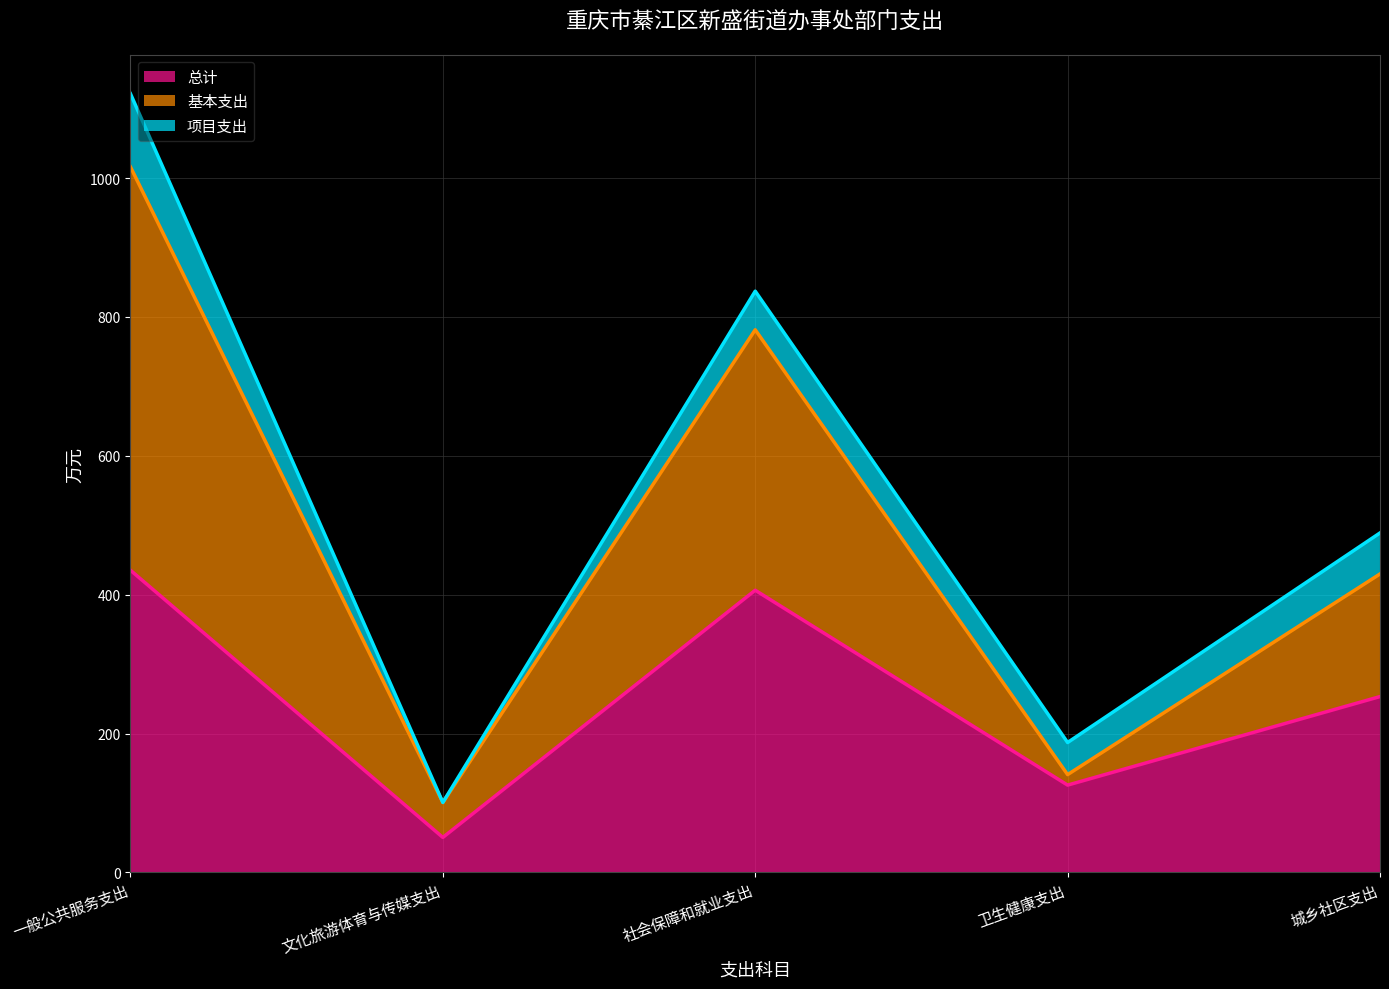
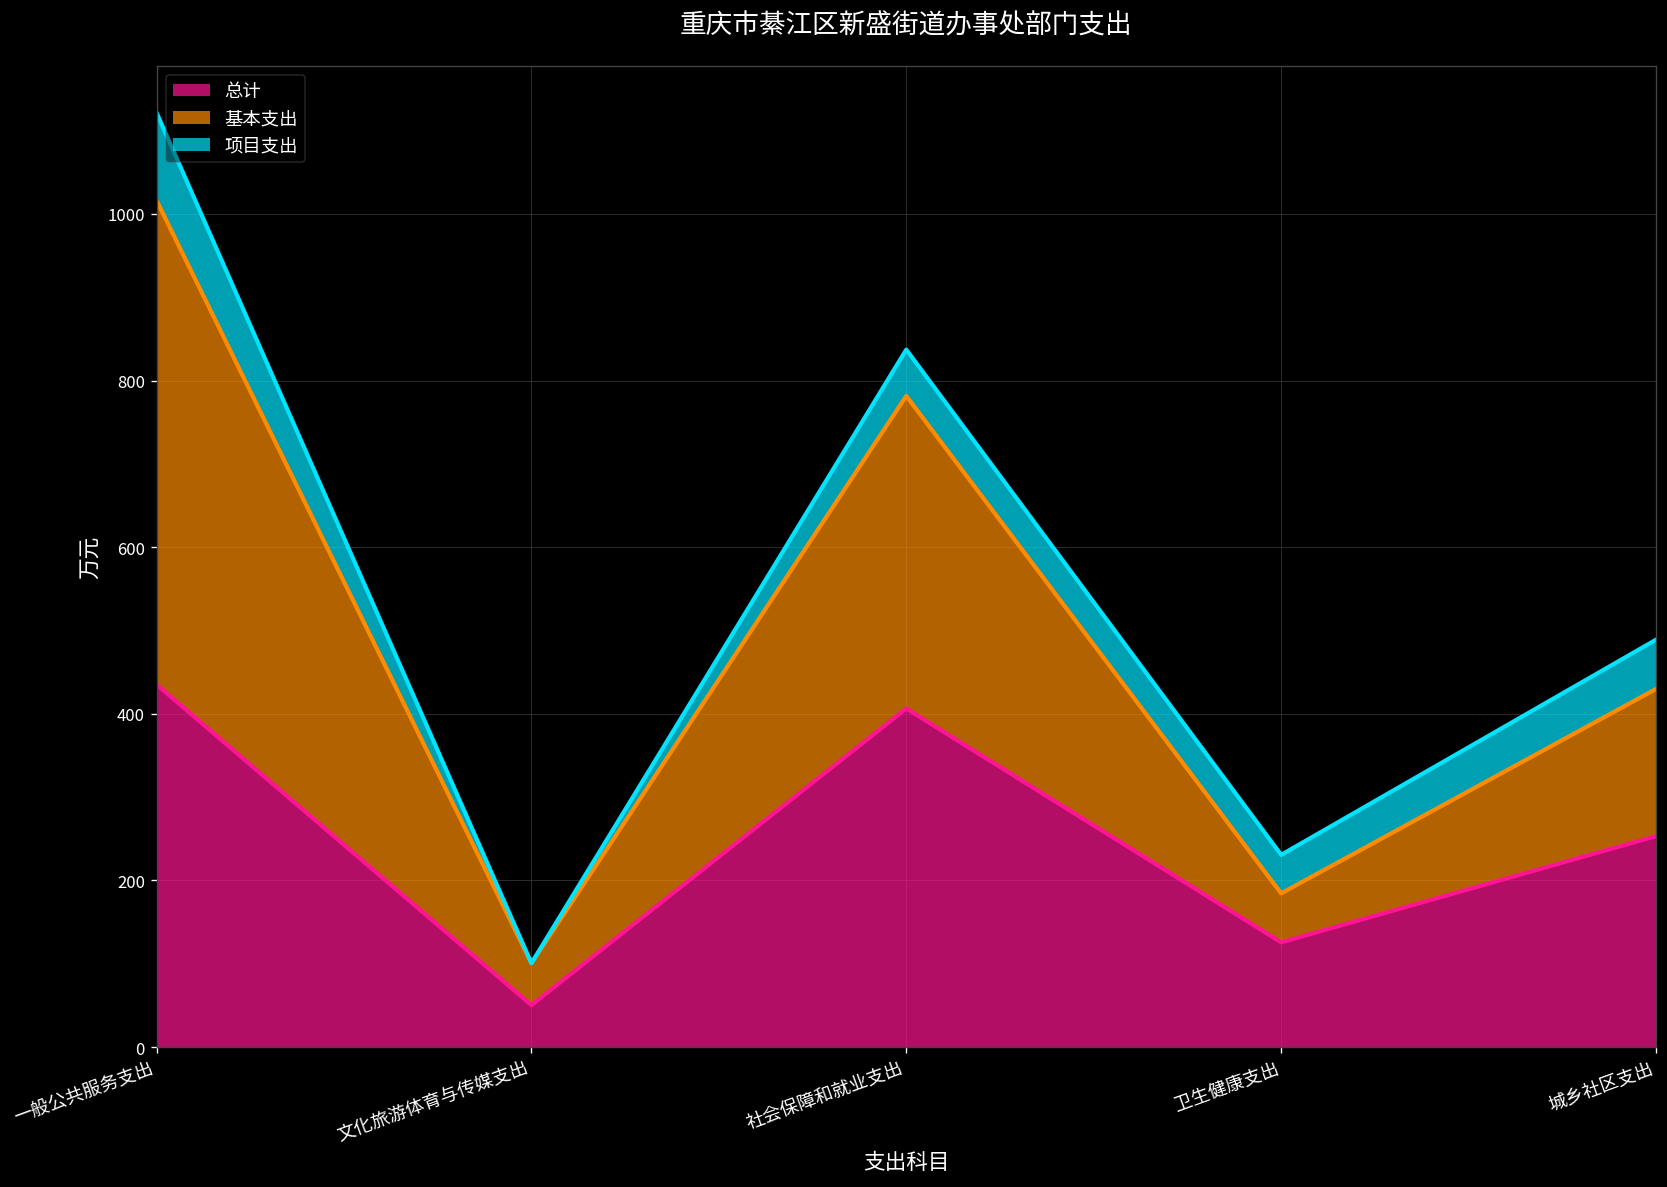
  {
    "总计": {
      "一般公共服务支出": 440,
      "文化旅游体育与传媒支出": 50,
      "社会保障和就业支出": 410,
      "卫生健康支出": 130,
      "城乡社区支出": 250
    },
    "基本支出": {
      "一般公共服务支出": 580,
      "社会保障和就业支出": 380,
-     "卫生健康支出": 20,
+     "卫生健康支出": 60,
      "城乡社区支出": 180
    },
    "项目支出": {
      "一般公共服务支出": 110,
      "社会保障和就业支出": 60,
      "卫生健康支出": 50,
      "城乡社区支出": 60
    }
  }
